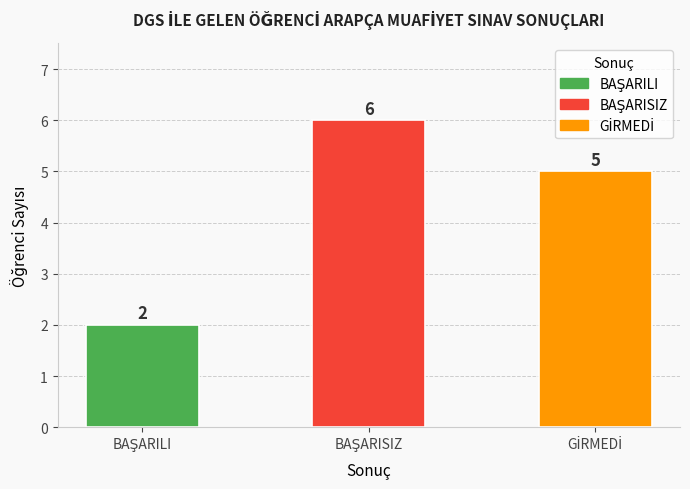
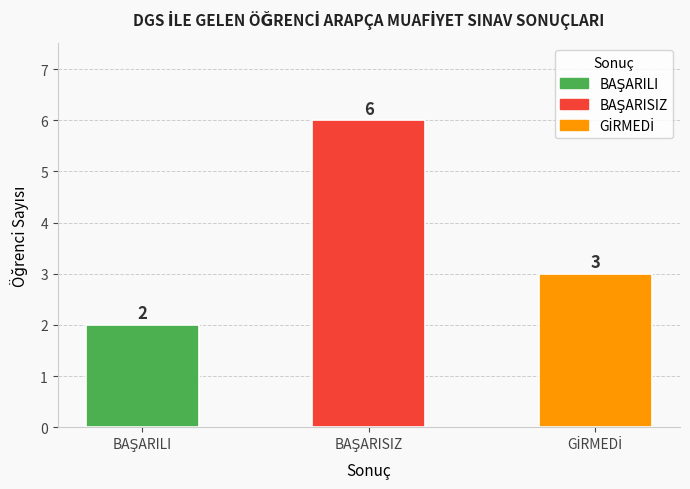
  {
    "BAŞARILI": 2,
    "BAŞARISIZ": 6,
-   "GİRMEDİ": 5
+   "GİRMEDİ": 3
  }
